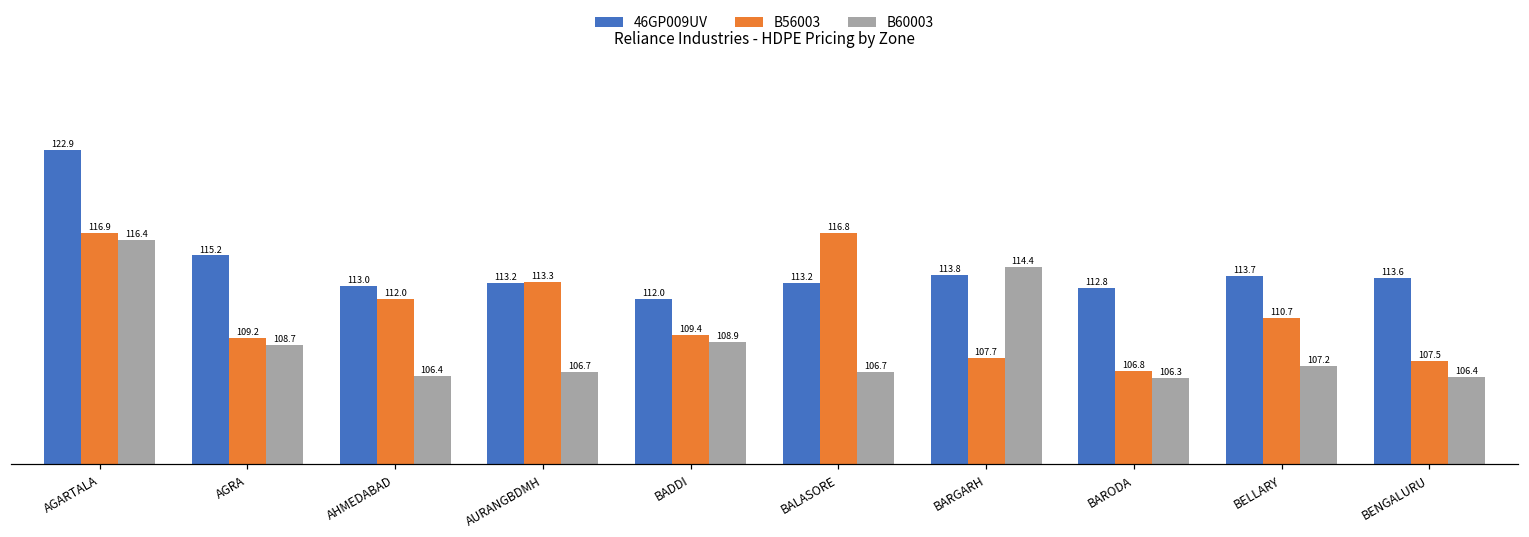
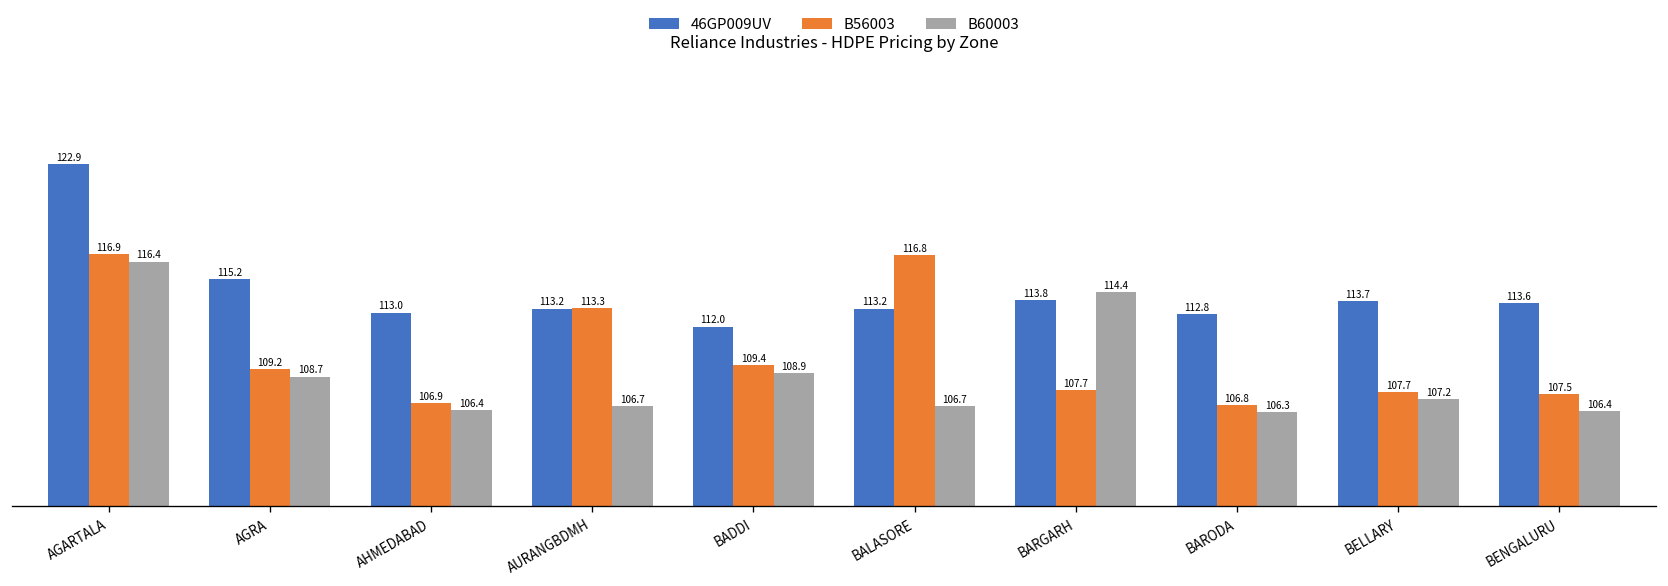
  {
    "B56003": {
-     "AHMEDABAD": 112.0,
-     "BELLARY": 110.7
+     "AHMEDABAD": 106.9,
+     "BELLARY": 107.7
    }
  }
